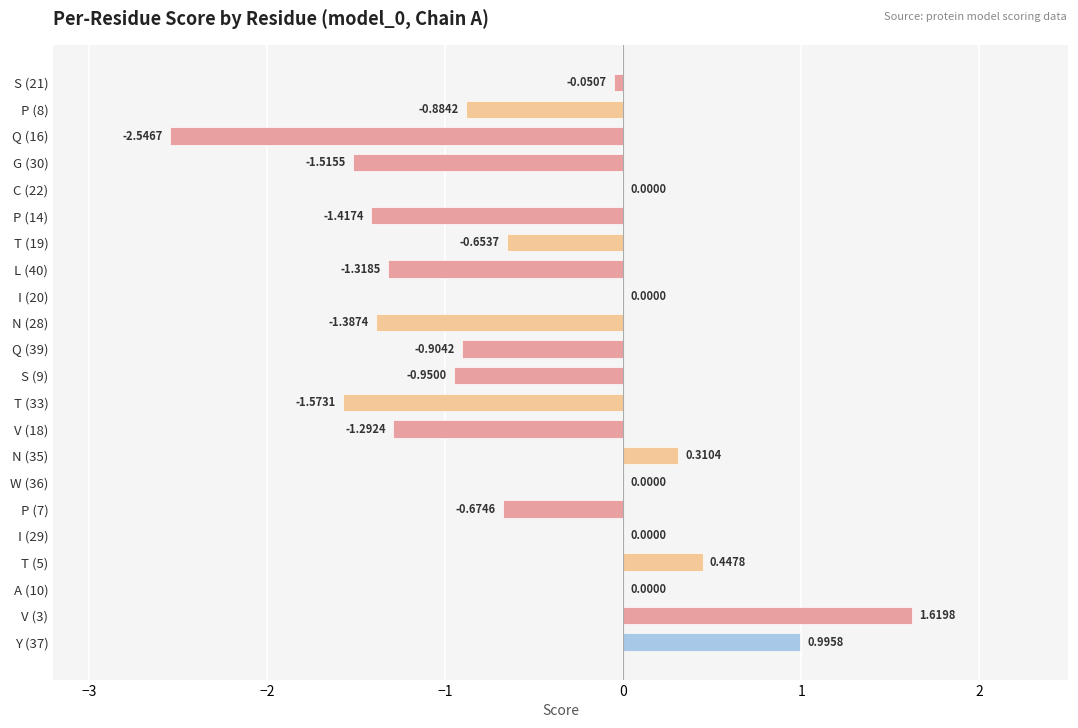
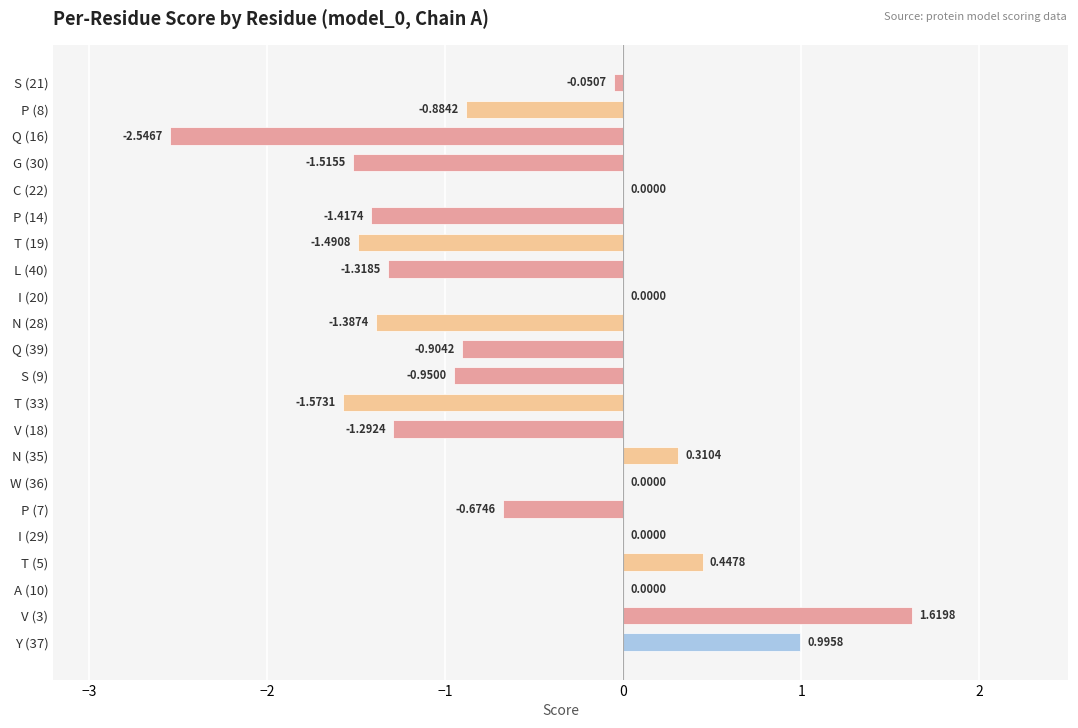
  {
    "S (21)": -0.0507,
    "P (8)": -0.8842,
    "Q (16)": -2.5467,
    "G (30)": -1.5155,
    "C (22)": 0.0000,
    "P (14)": -1.4174,
-   "T (19)": -0.6537,
+   "T (19)": -1.4908,
    "L (40)": -1.3185,
    "I (20)": 0.0000,
    "N (28)": -1.3874,
    "Q (39)": -0.9042,
    "S (9)": -0.9500,
    "T (33)": -1.5731,
    "V (18)": -1.2924,
    "N (35)": 0.3104,
    "W (36)": 0.0000,
    "P (7)": -0.6746,
    "I (29)": 0.0000,
    "T (5)": 0.4478,
    "A (10)": 0.0000,
    "V (3)": 1.6198,
    "Y (37)": 0.9958
  }
